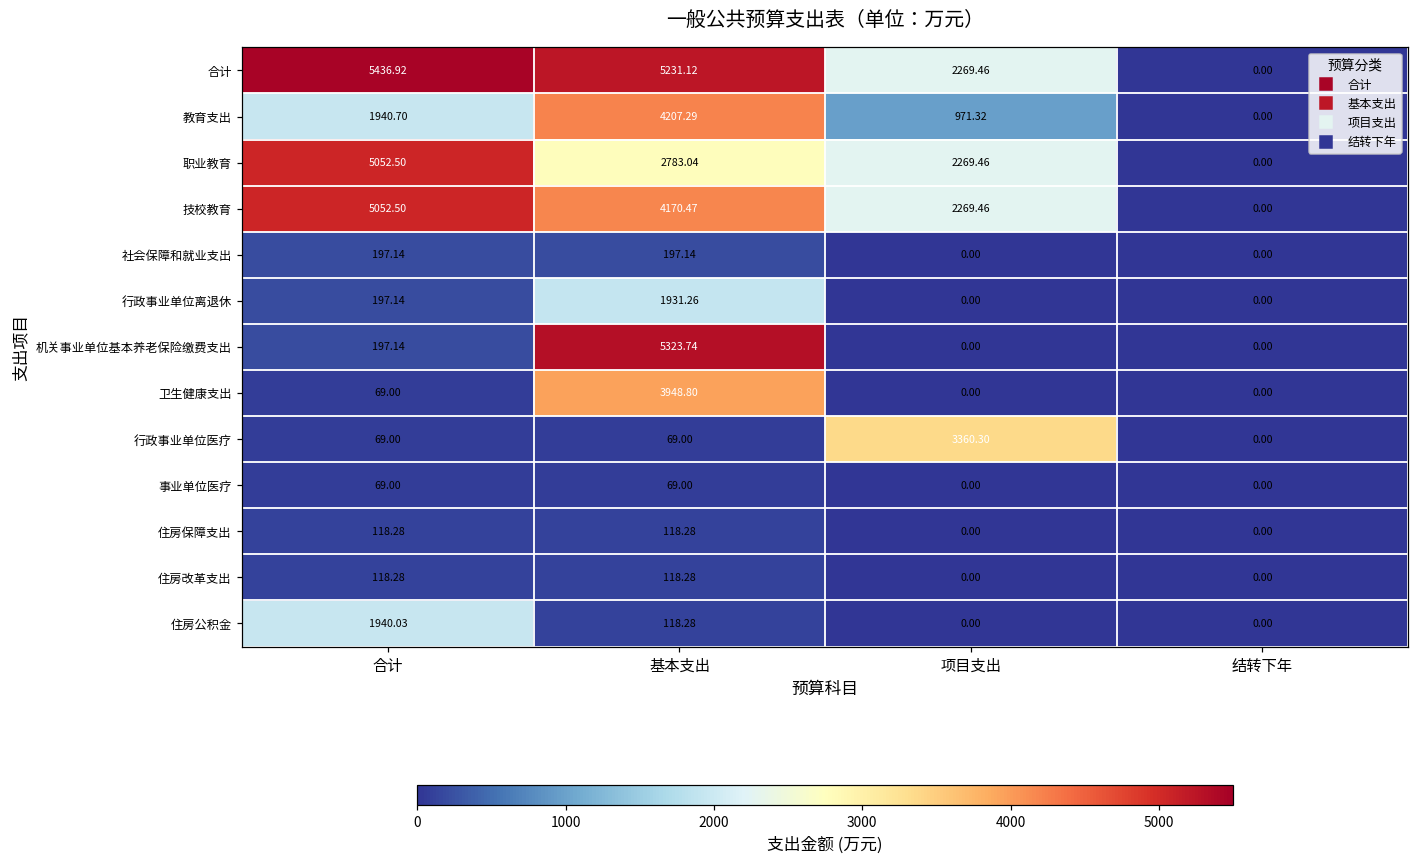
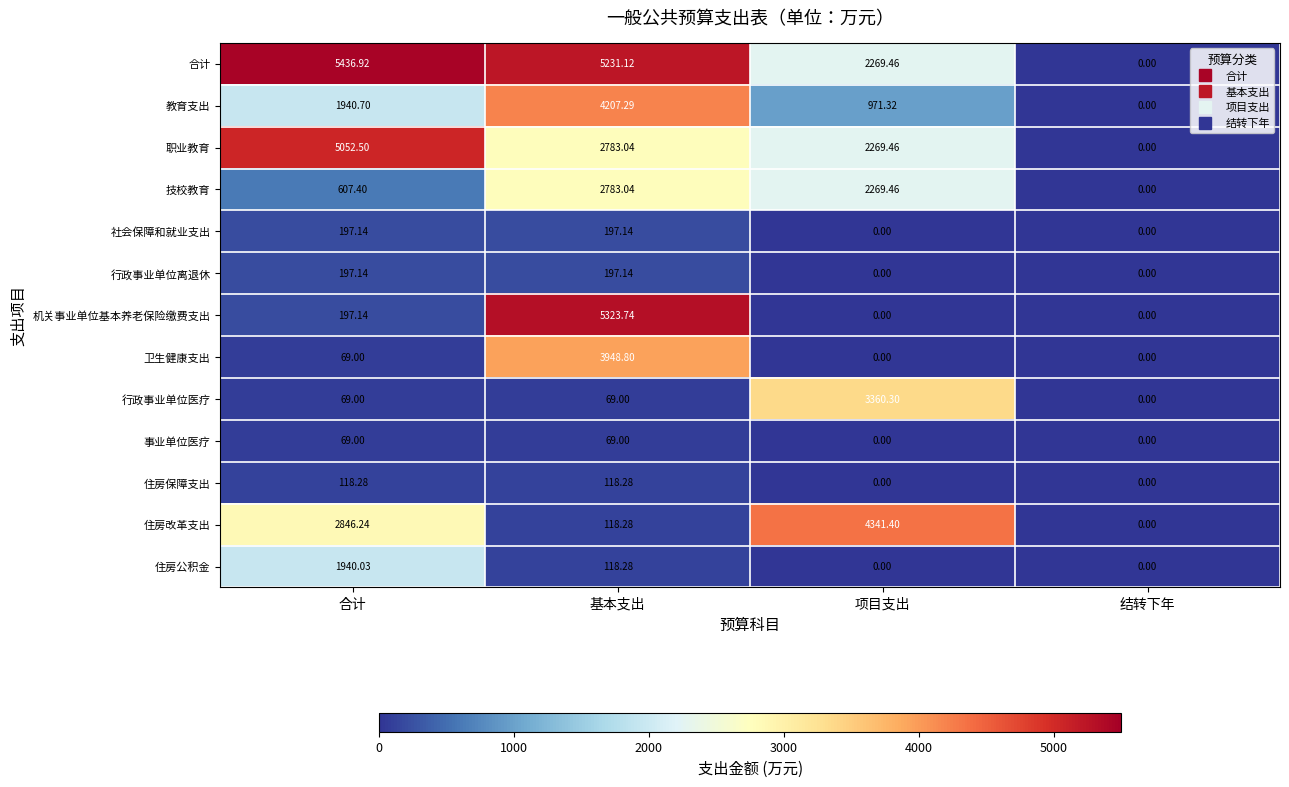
  {
    "合计": {
      "合计": 5436.92,
      "基本支出": 5231.12,
      "项目支出": 2269.46,
      "结转下年": 0.00
    },
    "教育支出": {
      "合计": 1940.70,
      "基本支出": 4207.29,
      "项目支出": 971.32,
      "结转下年": 0.00
    },
    "职业教育": {
      "合计": 5052.50,
      "基本支出": 2783.04,
      "项目支出": 2269.46,
      "结转下年": 0.00
    },
    "技校教育": {
-     "合计": 5052.50,
-     "基本支出": 4170.47,
+     "合计": 607.40,
+     "基本支出": 2783.04,
      "项目支出": 2269.46,
      "结转下年": 0.00
    },
    "社会保障和就业支出": {
      "合计": 197.14,
      "基本支出": 197.14,
      "项目支出": 0.00,
      "结转下年": 0.00
    },
    "行政事业单位离退休": {
      "合计": 197.14,
-     "基本支出": 1931.26,
+     "基本支出": 197.14,
      "项目支出": 0.00,
      "结转下年": 0.00
    },
    "机关事业单位基本养老保险缴费支出": {
      "合计": 197.14,
      "基本支出": 5323.74,
      "项目支出": 0.00,
      "结转下年": 0.00
    },
    "卫生健康支出": {
      "合计": 69.00,
      "基本支出": 3948.80,
      "项目支出": 0.00,
      "结转下年": 0.00
    },
    "行政事业单位医疗": {
      "合计": 69.00,
      "基本支出": 69.00,
      "项目支出": 3360.30,
      "结转下年": 0.00
    },
    "事业单位医疗": {
      "合计": 69.00,
      "基本支出": 69.00,
      "项目支出": 0.00,
      "结转下年": 0.00
    },
    "住房保障支出": {
      "合计": 118.28,
      "基本支出": 118.28,
      "项目支出": 0.00,
      "结转下年": 0.00
    },
    "住房改革支出": {
-     "合计": 118.28,
+     "合计": 2846.24,
      "基本支出": 118.28,
-     "项目支出": 0.00,
+     "项目支出": 4341.40,
      "结转下年": 0.00
    },
    "住房公积金": {
      "合计": 1940.03,
      "基本支出": 118.28,
      "项目支出": 0.00,
      "结转下年": 0.00
    }
  }
